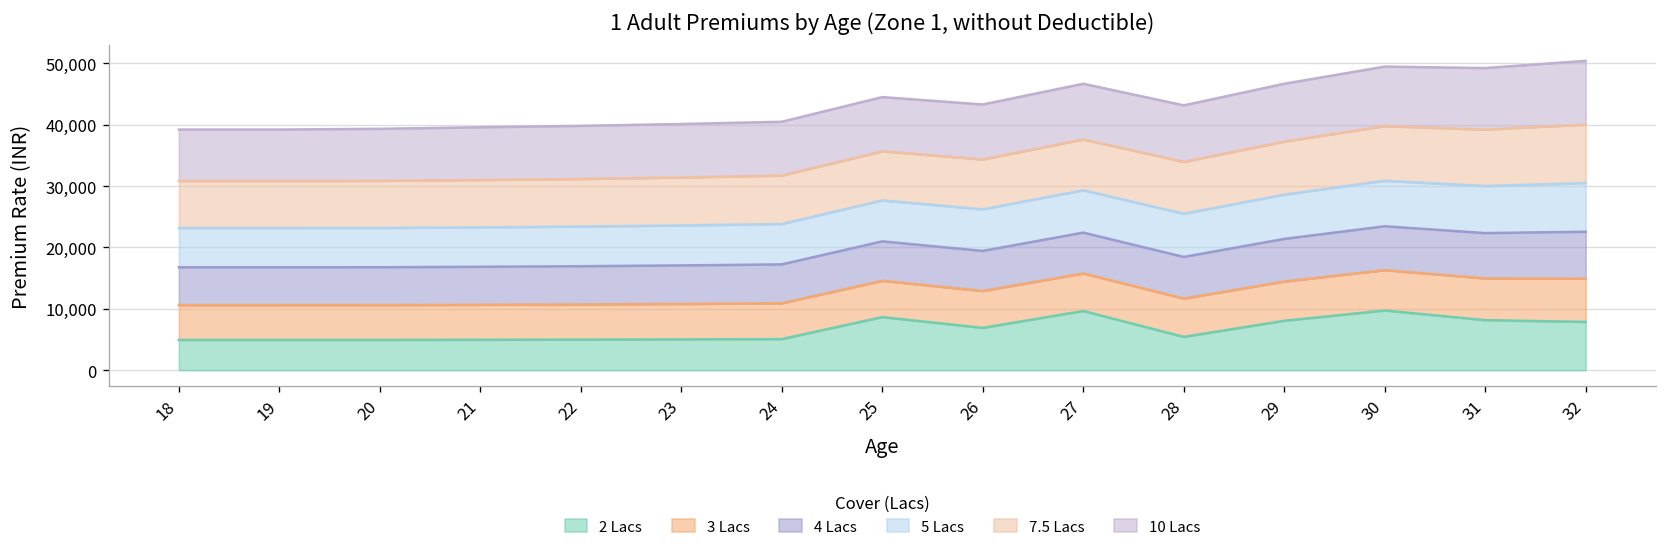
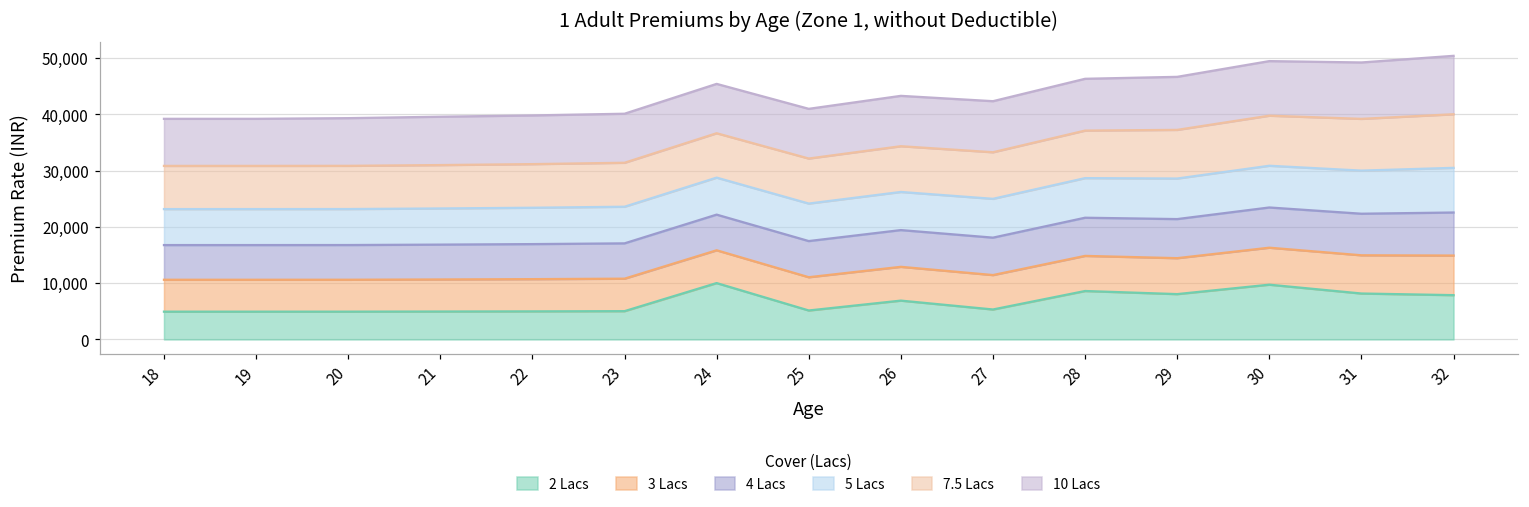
  {
    "2 Lacs": {
      "18": "5,000",
      "19": "5,000",
      "20": "5,000",
      "21": "5,000",
      "22": "5,000",
      "23": "5,000",
-     "24": "5,000",
-     "25": "9,000",
+     "24": "10,000",
+     "25": "5,000",
      "26": "7,000",
-     "27": "10,000",
-     "28": "5,000",
+     "27": "5,000",
+     "28": "9,000",
      "29": "8,000",
      "30": "10,000",
      "31": "8,000",
      "32": "8,000"
    }
  }
